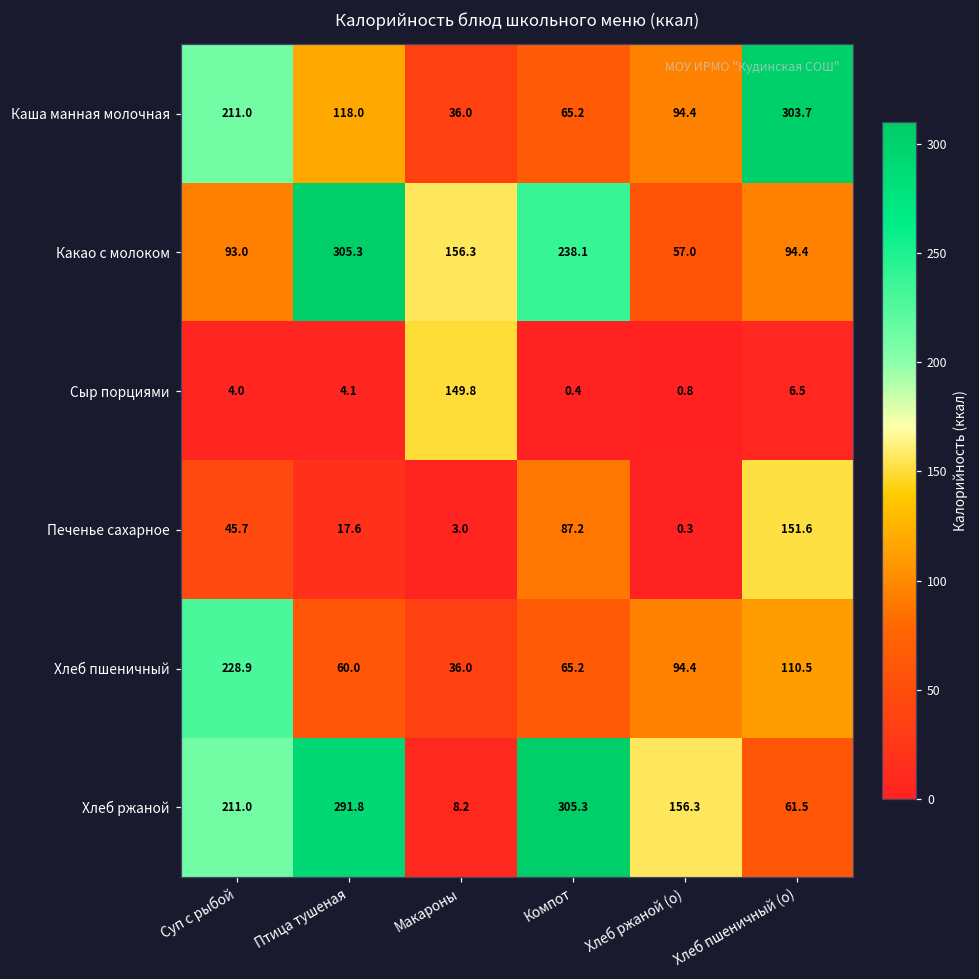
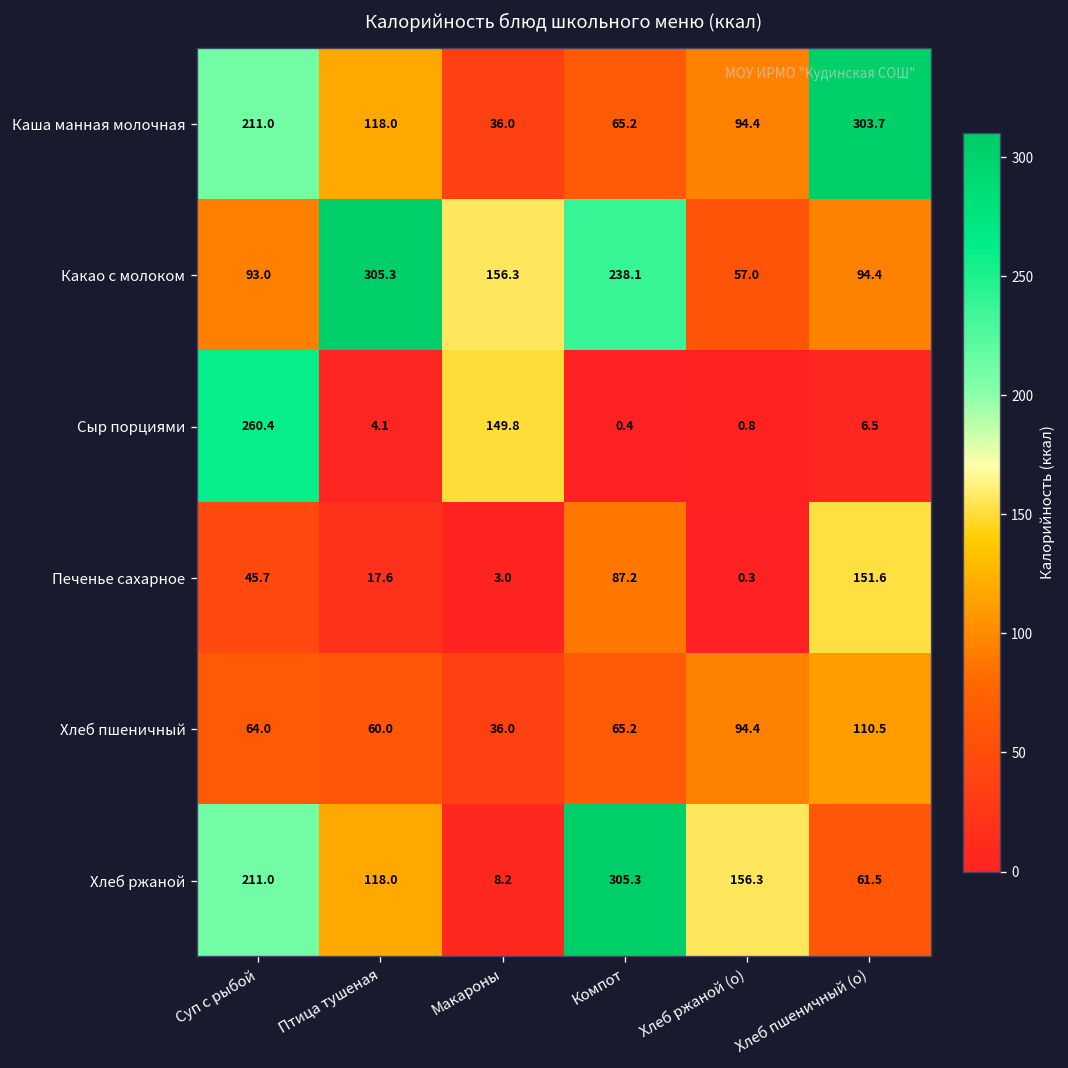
  {
    "Каша манная молочная": {
      "Суп с рыбой": 211.0,
      "Птица тушеная": 118.0,
      "Макароны": 36.0,
      "Компот": 65.2,
      "Хлеб ржаной (о)": 94.4
    },
    "Какао с молоком": {
      "Суп с рыбой": 93.0,
      "Птица тушеная": 305.3,
      "Макароны": 156.3,
      "Компот": 238.1,
      "Хлеб ржаной (о)": 57.0,
      "Хлеб пшеничный (о)": 94.4
    },
    "Сыр порциями": {
-     "Суп с рыбой": 4.0,
+     "Суп с рыбой": 260.4,
      "Птица тушеная": 4.1,
      "Макароны": 149.8,
      "Компот": 0.4,
      "Хлеб ржаной (о)": 0.8,
      "Хлеб пшеничный (о)": 6.5
    },
    "Печенье сахарное": {
      "Суп с рыбой": 45.7,
      "Птица тушеная": 17.6,
      "Макароны": 3.0,
      "Компот": 87.2,
      "Хлеб ржаной (о)": 0.3,
      "Хлеб пшеничный (о)": 151.6
    },
    "Хлеб пшеничный": {
-     "Суп с рыбой": 228.9,
+     "Суп с рыбой": 64.0,
      "Птица тушеная": 60.0,
      "Макароны": 36.0,
      "Компот": 65.2,
      "Хлеб ржаной (о)": 94.4,
      "Хлеб пшеничный (о)": 110.5
    },
    "Хлеб ржаной": {
      "Суп с рыбой": 211.0,
-     "Птица тушеная": 291.8,
+     "Птица тушеная": 118.0,
      "Макароны": 8.2,
      "Компот": 305.3,
      "Хлеб ржаной (о)": 156.3,
      "Хлеб пшеничный (о)": 61.5
    }
  }
